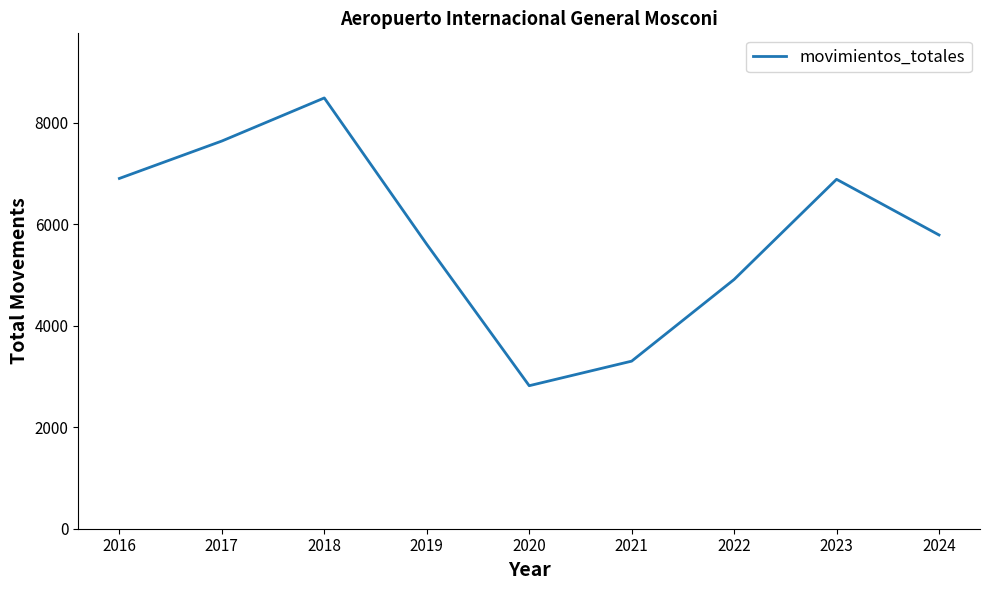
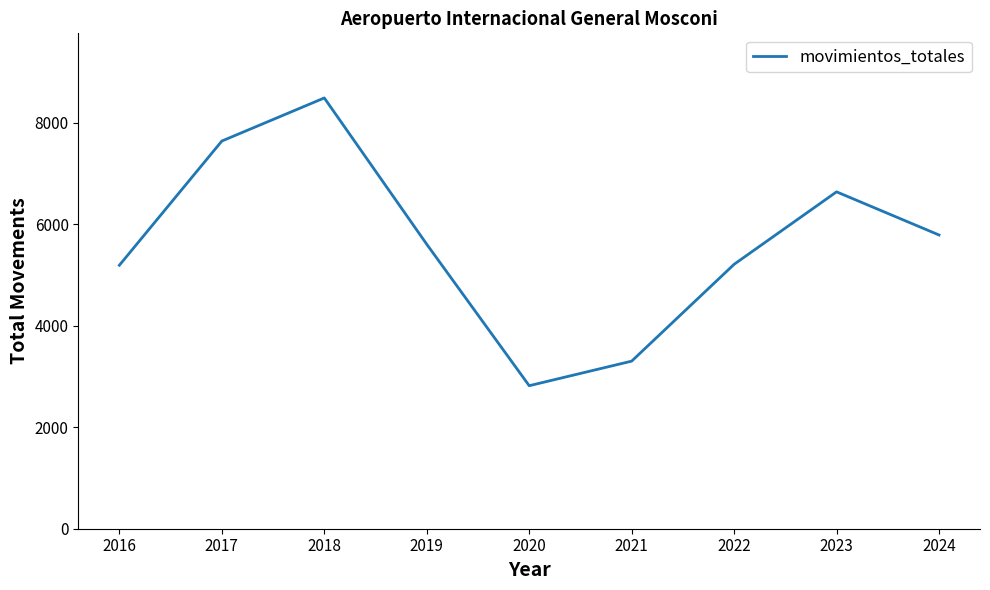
  {
-   "2016": 6900,
+   "2016": 5200,
    "2017": 7600,
    "2018": 8500,
    "2019": 5600,
    "2020": 2800,
    "2021": 3300,
-   "2022": 4900,
-   "2023": 6900,
+   "2022": 5200,
+   "2023": 6600,
    "2024": 5800
  }
